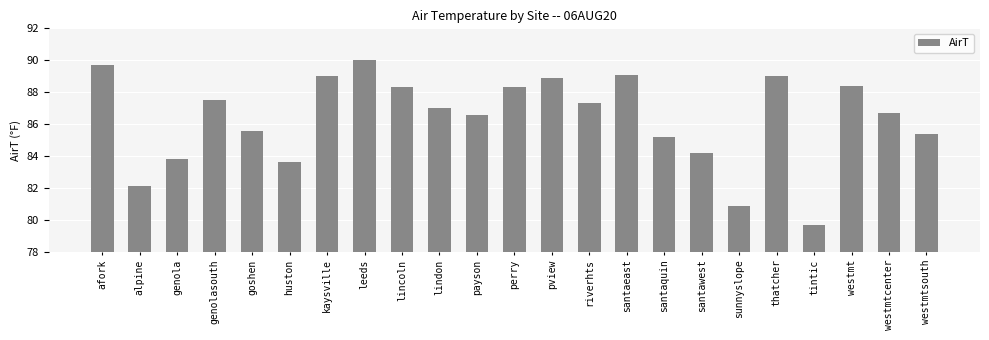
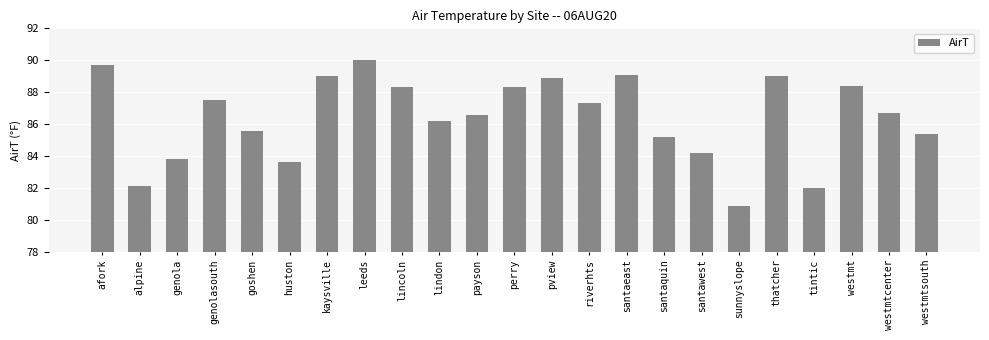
  {
    "afork": 89.7,
    "alpine": 82.1,
    "genola": 83.8,
    "genolasouth": 87.5,
    "goshen": 85.6,
    "huston": 83.6,
    "kaysville": 89.0,
    "leeds": 90.0,
    "lincoln": 88.3,
-   "lindon": 87.0,
+   "lindon": 86.2,
    "payson": 86.6,
    "perry": 88.3,
    "pview": 88.9,
    "riverhts": 87.3,
    "santaeast": 89.1,
    "santaquin": 85.2,
    "santawest": 84.2,
    "sunnyslope": 80.9,
    "thatcher": 89.0,
-   "tintic": 79.7,
+   "tintic": 82.0,
    "westmt": 88.4,
    "westmtcenter": 86.7,
    "westmtsouth": 85.4
  }
